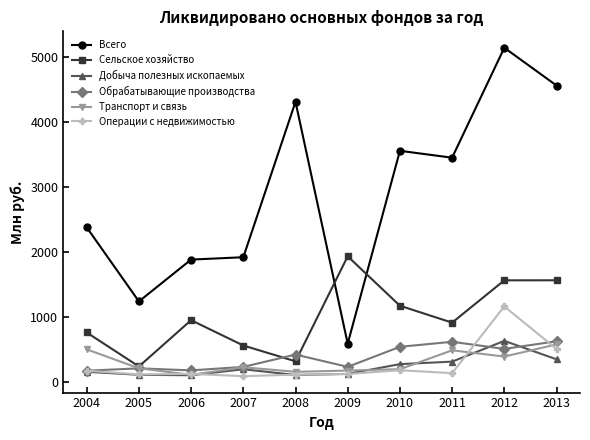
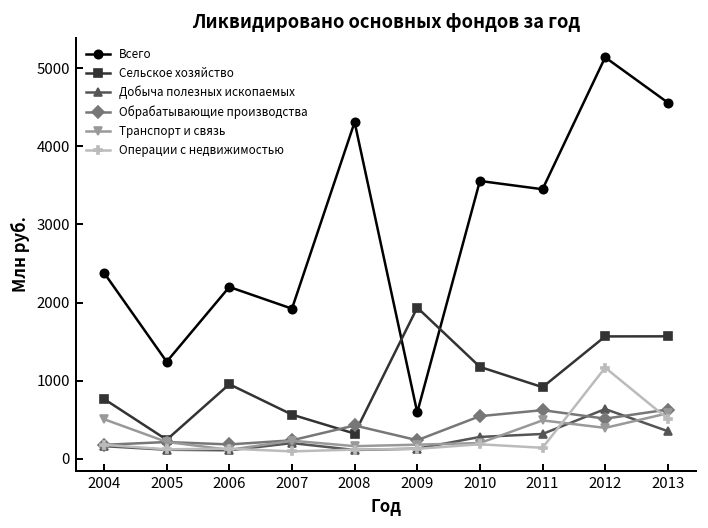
  {
    "Всего": {
      "2004": 2400,
      "2005": 1200,
-     "2006": 1900,
+     "2006": 2200,
      "2007": 1900,
      "2008": 4300,
      "2009": 600,
      "2010": 3600,
      "2011": 3500,
      "2012": 5100,
      "2013": 4600
    }
  }
